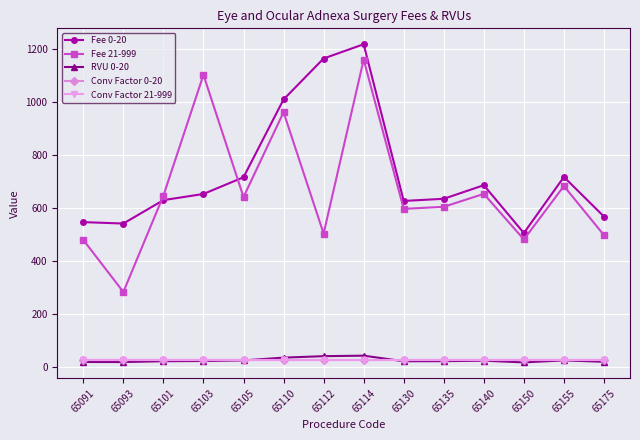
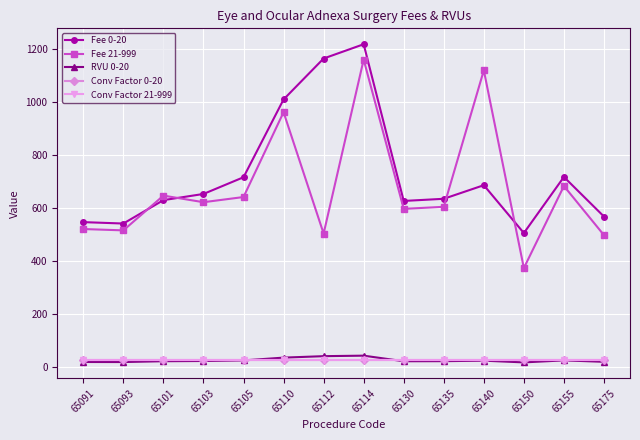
  {
    "Fee 21-999": {
-     "65091": 480,
-     "65093": 280,
+     "65091": 520,
+     "65093": 520,
      "65101": 650,
-     "65103": 1100,
+     "65103": 620,
      "65105": 640,
      "65110": 960,
      "65112": 500,
      "65114": 1160,
      "65130": 600,
      "65135": 610,
-     "65140": 650,
-     "65150": 480,
+     "65140": 1120,
+     "65150": 370,
      "65155": 680,
      "65175": 500
    },
    "Conv Factor 21-999": {
      "65112": 30,
      "65114": 30,
      "65150": 30
    }
  }
